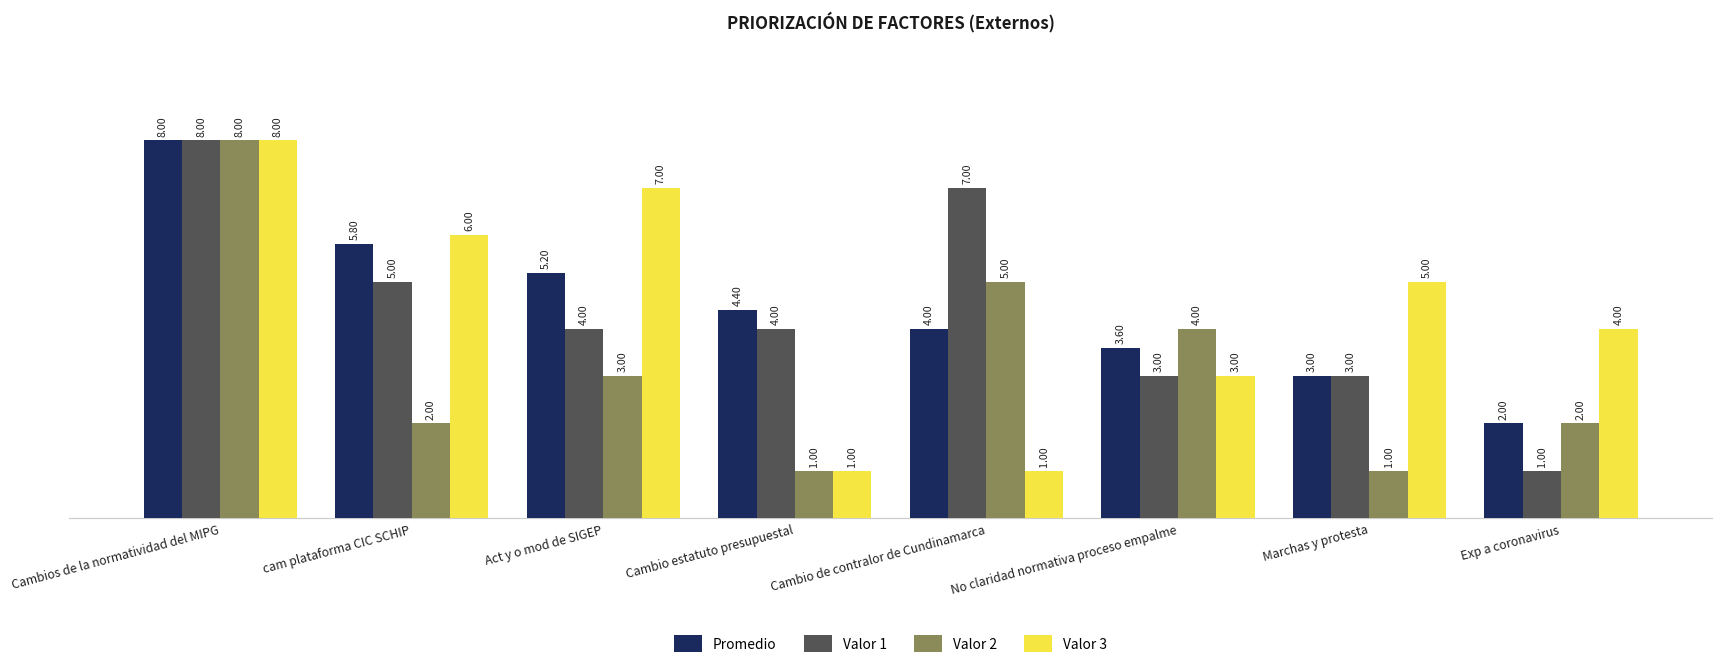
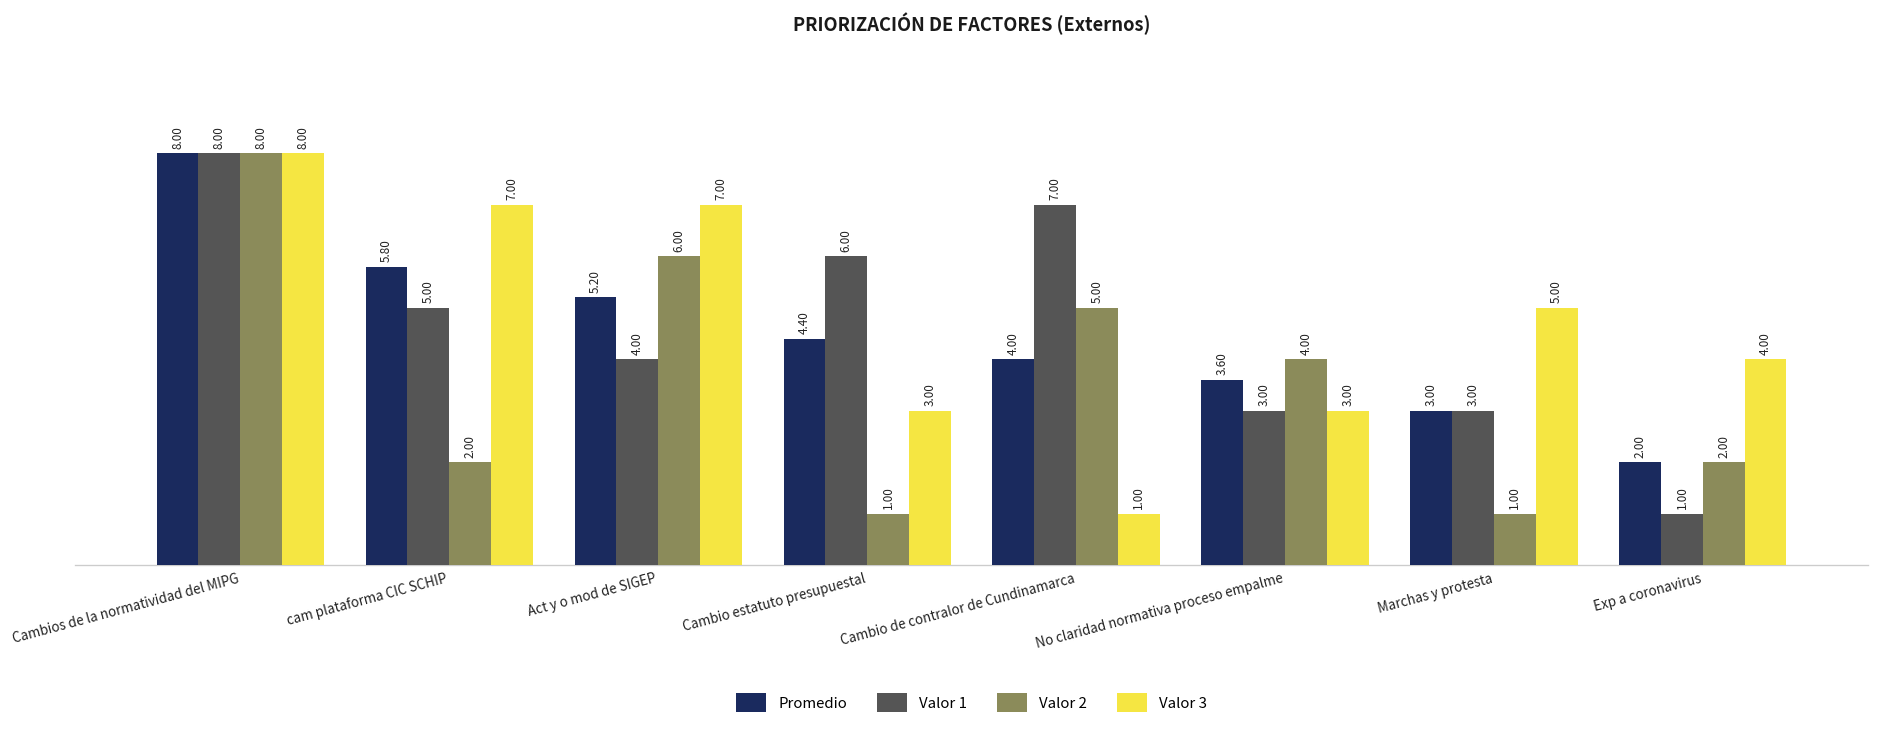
  {
    "Promedio": {
      "Cambios de la normatividad del MIPG": 8.00,
      "cam plataforma CIC SCHIP": 5.80,
      "Act y o mod de SIGEP": 5.20,
      "Cambio estatuto presupuestal": 4.40,
      "Cambio de contralor de Cundinamarca": 4.00,
      "No claridad normativa proceso empalme": 3.60,
      "Marchas y protesta": 3.00,
      "Exp a coronavirus": 2.00
    },
    "Valor 1": {
      "Cambios de la normatividad del MIPG": 8.00,
      "cam plataforma CIC SCHIP": 5.00,
      "Act y o mod de SIGEP": 4.00,
-     "Cambio estatuto presupuestal": 4.00,
+     "Cambio estatuto presupuestal": 6.00,
      "Cambio de contralor de Cundinamarca": 7.00,
      "No claridad normativa proceso empalme": 3.00,
      "Marchas y protesta": 3.00,
      "Exp a coronavirus": 1.00
    },
    "Valor 2": {
      "Cambios de la normatividad del MIPG": 8.00,
      "cam plataforma CIC SCHIP": 2.00,
-     "Act y o mod de SIGEP": 3.00,
+     "Act y o mod de SIGEP": 6.00,
      "Cambio estatuto presupuestal": 1.00,
      "Cambio de contralor de Cundinamarca": 5.00,
      "No claridad normativa proceso empalme": 4.00,
      "Marchas y protesta": 1.00,
      "Exp a coronavirus": 2.00
    },
    "Valor 3": {
      "Cambios de la normatividad del MIPG": 8.00,
-     "cam plataforma CIC SCHIP": 6.00,
+     "cam plataforma CIC SCHIP": 7.00,
      "Act y o mod de SIGEP": 7.00,
-     "Cambio estatuto presupuestal": 1.00,
+     "Cambio estatuto presupuestal": 3.00,
      "Cambio de contralor de Cundinamarca": 1.00,
      "No claridad normativa proceso empalme": 3.00,
      "Marchas y protesta": 5.00,
      "Exp a coronavirus": 4.00
    }
  }
